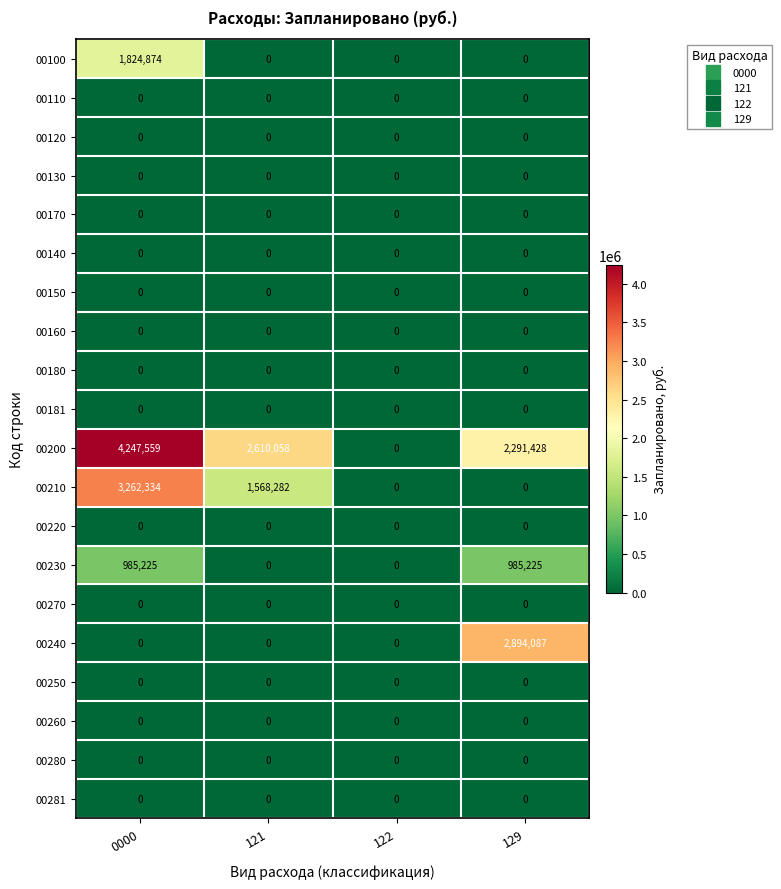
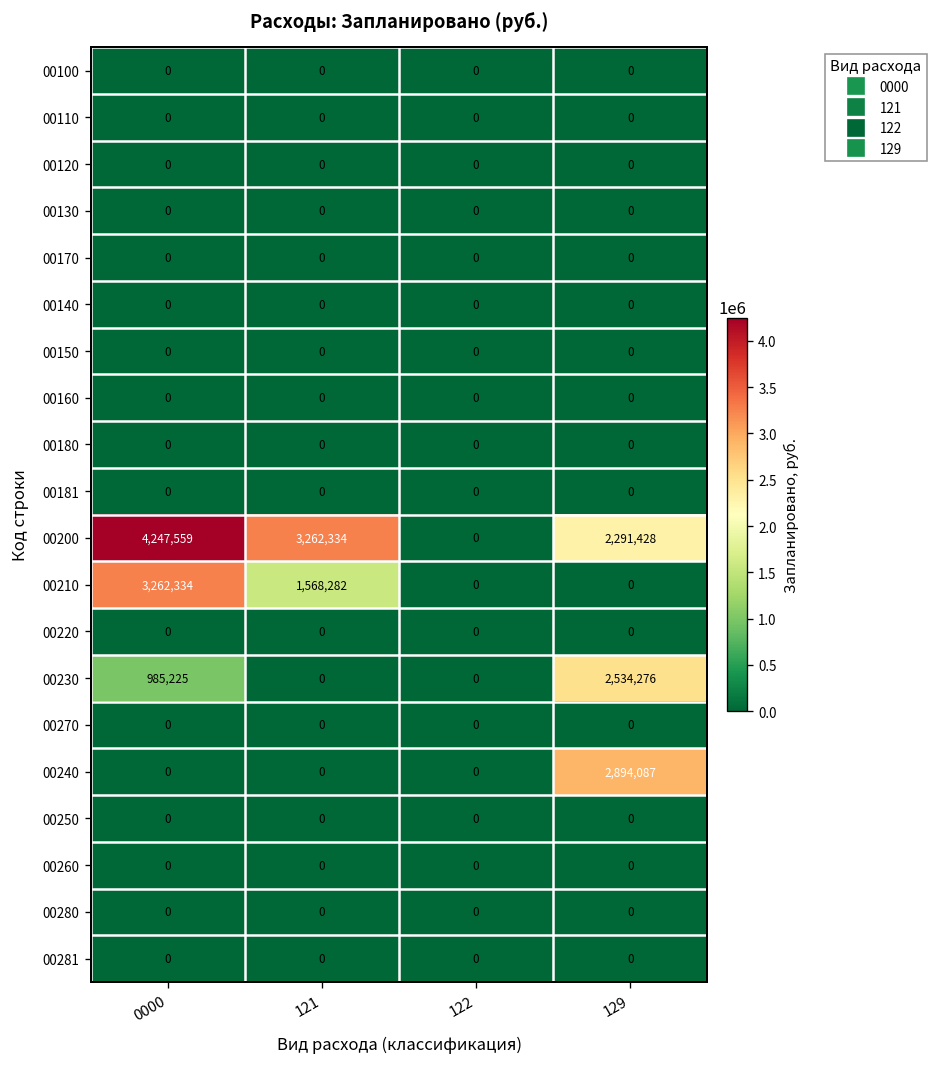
  {
    "00100": {
-     "0000": "1,824,874",
+     "0000": "0",
      "121": "0",
      "122": "0",
      "129": "0"
    },
    "00110": {
      "0000": "0",
      "121": "0",
      "122": "0",
      "129": "0"
    },
    "00120": {
      "0000": "0",
      "121": "0",
      "122": "0",
      "129": "0"
    },
    "00130": {
      "0000": "0",
      "121": "0",
      "122": "0",
      "129": "0"
    },
    "00170": {
      "0000": "0",
      "121": "0",
      "122": "0",
      "129": "0"
    },
    "00140": {
      "0000": "0",
      "121": "0",
      "122": "0",
      "129": "0"
    },
    "00150": {
      "0000": "0",
      "121": "0",
      "122": "0",
      "129": "0"
    },
    "00160": {
      "0000": "0",
      "121": "0",
      "122": "0",
      "129": "0"
    },
    "00180": {
      "0000": "0",
      "121": "0",
      "122": "0",
      "129": "0"
    },
    "00181": {
      "0000": "0",
      "121": "0",
      "122": "0",
      "129": "0"
    },
    "00200": {
      "0000": "4,247,559",
-     "121": "2,610,058",
+     "121": "3,262,334",
      "122": "0",
      "129": "2,291,428"
    },
    "00210": {
      "0000": "3,262,334",
      "121": "1,568,282",
      "122": "0",
      "129": "0"
    },
    "00220": {
      "0000": "0",
      "121": "0",
      "122": "0",
      "129": "0"
    },
    "00230": {
      "0000": "985,225",
      "121": "0",
      "122": "0",
-     "129": "985,225"
+     "129": "2,534,276"
    },
    "00270": {
      "0000": "0",
      "121": "0",
      "122": "0",
      "129": "0"
    },
    "00240": {
      "0000": "0",
      "121": "0",
      "122": "0",
      "129": "2,894,087"
    },
    "00250": {
      "0000": "0",
      "121": "0",
      "122": "0",
      "129": "0"
    },
    "00260": {
      "0000": "0",
      "121": "0",
      "122": "0",
      "129": "0"
    },
    "00280": {
      "0000": "0",
      "121": "0",
      "122": "0",
      "129": "0"
    },
    "00281": {
      "0000": "0",
      "121": "0",
      "122": "0",
      "129": "0"
    }
  }
